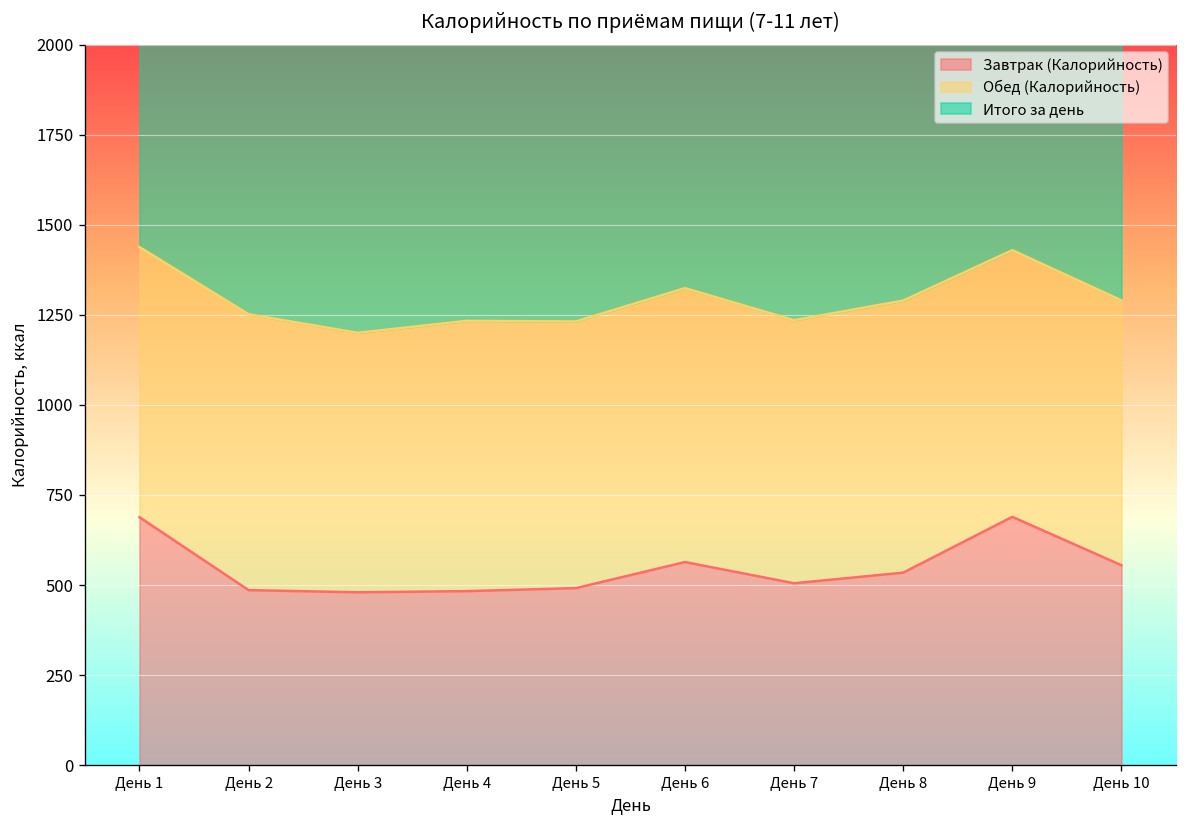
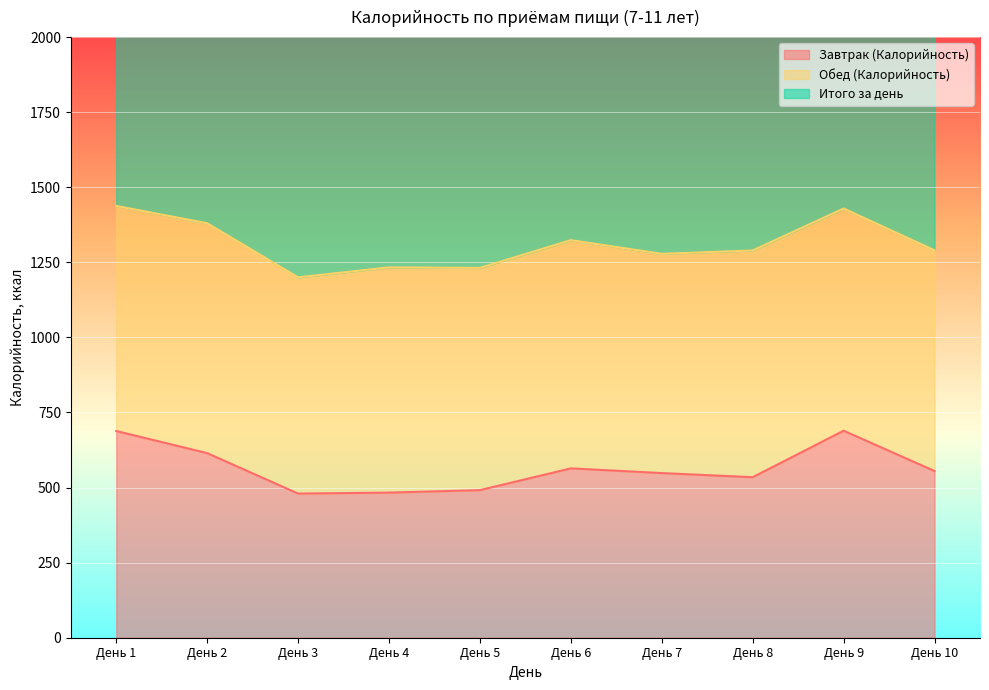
  {
    "Завтрак (Калорийность)": {
      "День 1": 690,
-     "День 2": 490,
+     "День 2": 610,
      "День 3": 480,
      "День 4": 480,
      "День 5": 490,
      "День 6": 560,
-     "День 7": 510,
+     "День 7": 550,
      "День 8": 530,
      "День 9": 690,
      "День 10": 560
    },
    "Обед (Калорийность)": {
      "День 1": 750,
      "День 2": 770,
      "День 3": 720,
      "День 4": 750,
      "День 5": 740,
      "День 6": 760,
      "День 7": 730,
      "День 8": 760,
      "День 9": 740,
      "День 10": 740
    }
  }
